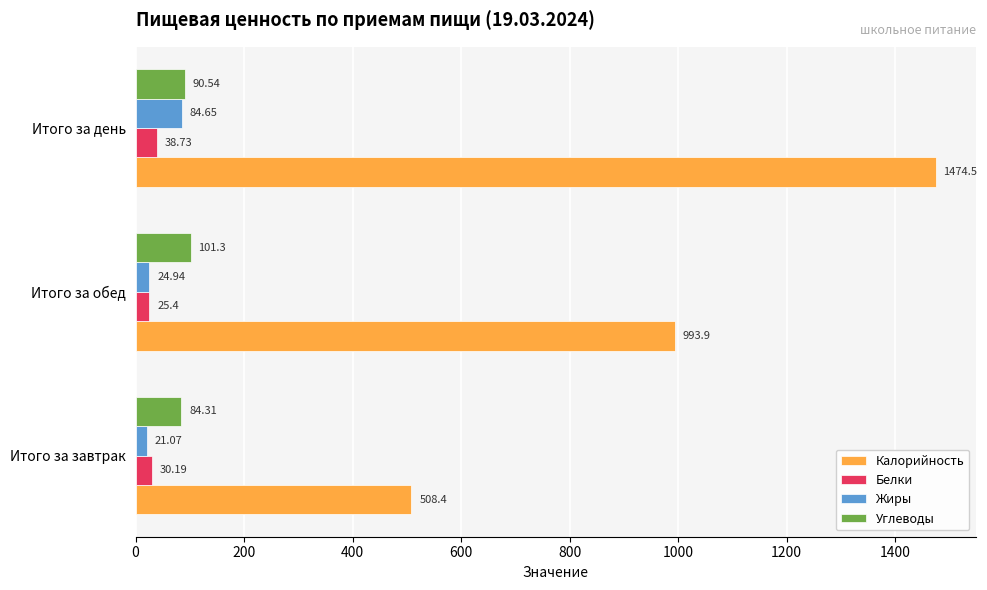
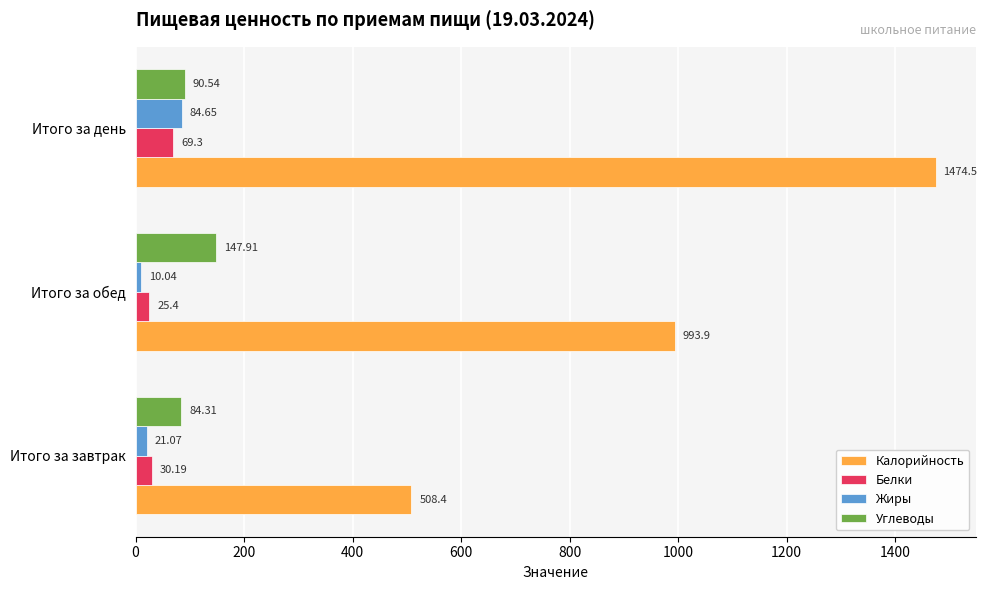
  {
    "Калорийность": {
      "Итого за день": 1474.5,
      "Итого за обед": 993.9,
      "Итого за завтрак": 508.4
    },
    "Белки": {
-     "Итого за день": 38.73,
+     "Итого за день": 69.3,
      "Итого за обед": 25.4,
      "Итого за завтрак": 30.19
    },
    "Жиры": {
      "Итого за день": 84.65,
-     "Итого за обед": 24.94,
+     "Итого за обед": 10.04,
      "Итого за завтрак": 21.07
    },
    "Углеводы": {
      "Итого за день": 90.54,
-     "Итого за обед": 101.3,
+     "Итого за обед": 147.91,
      "Итого за завтрак": 84.31
    }
  }
